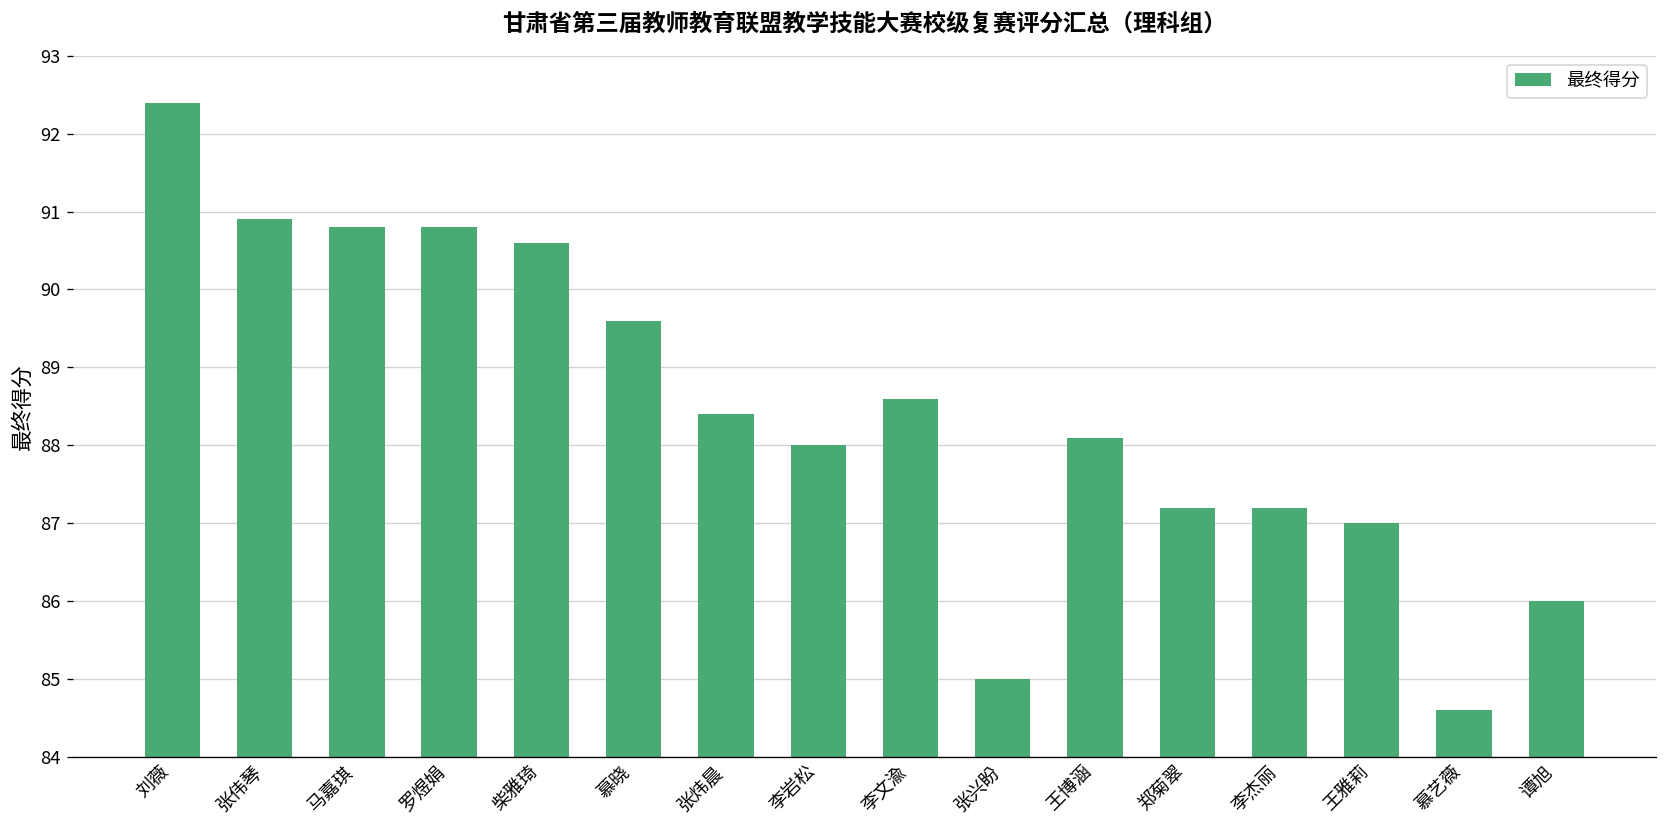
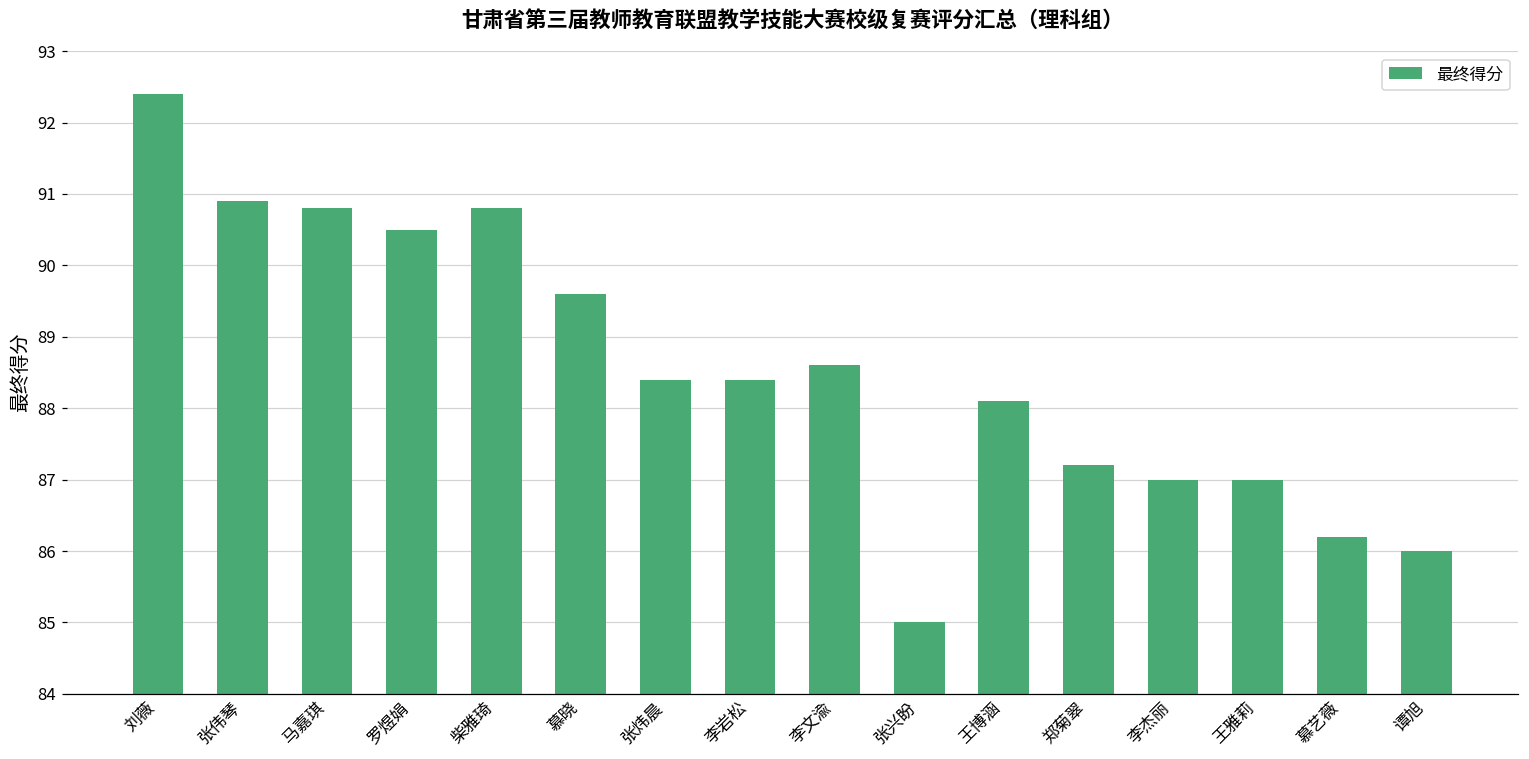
  {
    "刘薇": 92.4,
    "张伟琴": 90.9,
    "马嘉琪": 90.8,
-   "罗煜娟": 90.8,
-   "柴雅琦": 90.6,
+   "罗煜娟": 90.5,
+   "柴雅琦": 90.8,
    "慕晓": 89.6,
    "张炜晨": 88.4,
-   "李岩松": 88.0,
+   "李岩松": 88.4,
    "李文渝": 88.6,
    "张兴盼": 85.0,
    "王博涵": 88.1,
    "郑菊翠": 87.2,
-   "李杰丽": 87.2,
+   "李杰丽": 87.0,
    "王雅莉": 87.0,
-   "慕艺薇": 84.6,
+   "慕艺薇": 86.2,
    "谭旭": 86.0
  }
